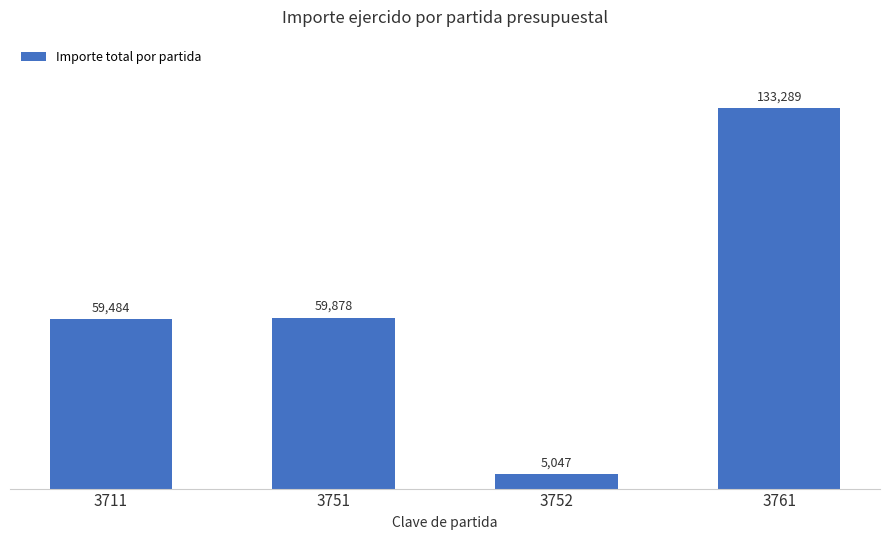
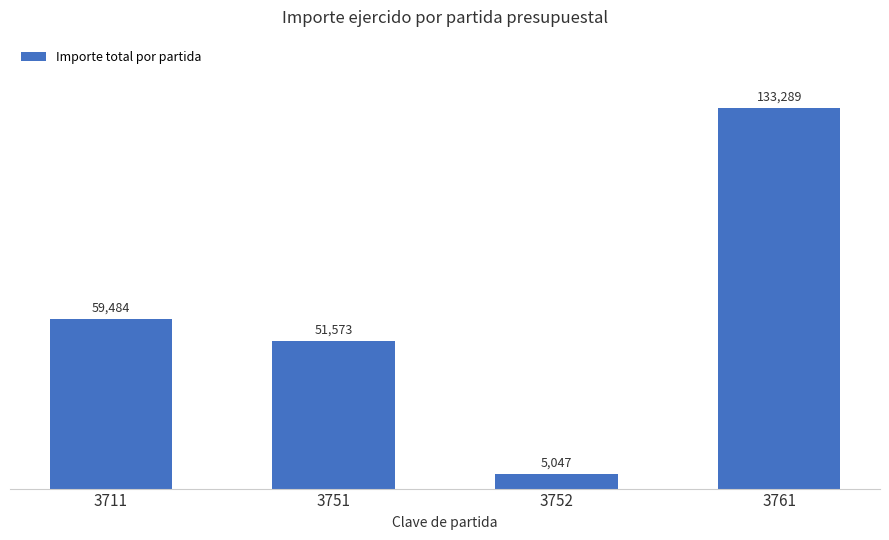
  {
    "3711": "59,484",
-   "3751": "59,878",
+   "3751": "51,573",
    "3752": "5,047",
    "3761": "133,289"
  }
